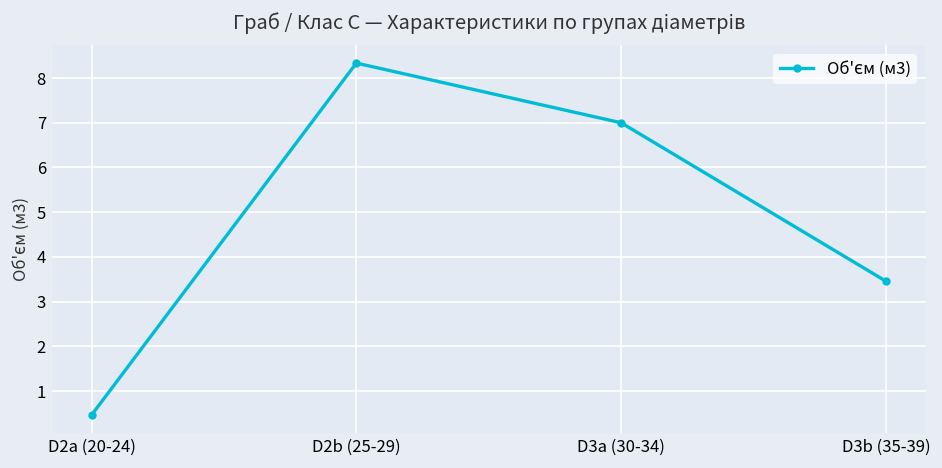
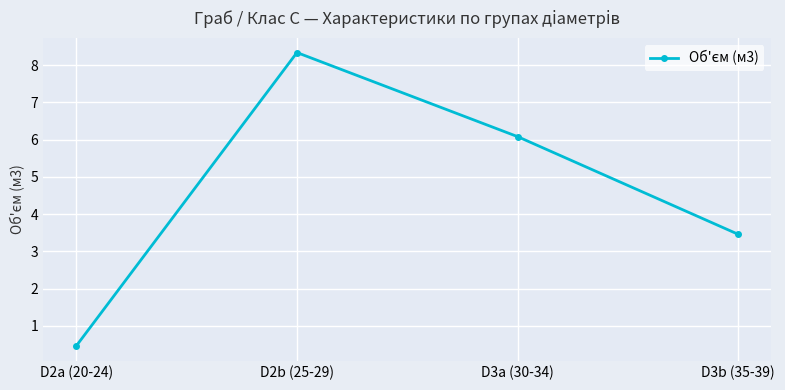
  {
    "D2a (20-24)": 0.5,
    "D2b (25-29)": 8.3,
-   "D3a (30-34)": 7.0,
+   "D3a (30-34)": 6.1,
    "D3b (35-39)": 3.5
  }
